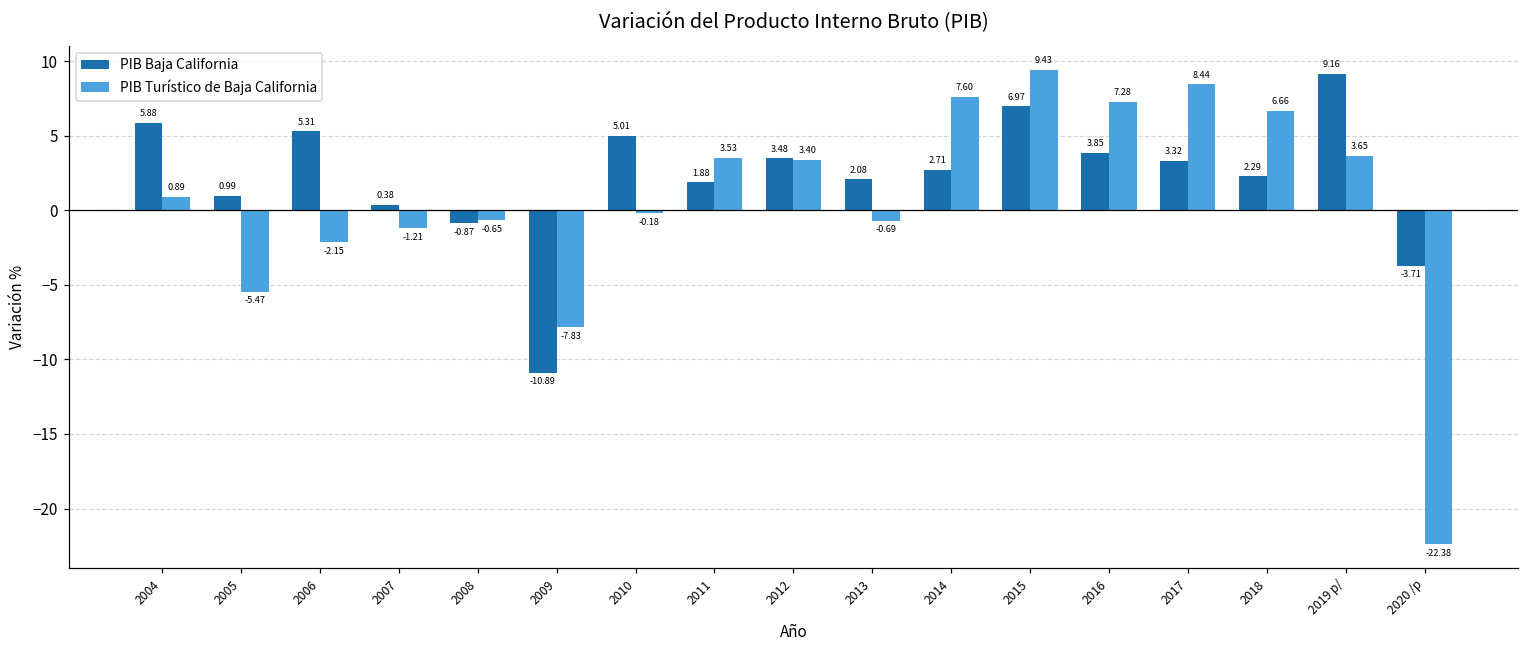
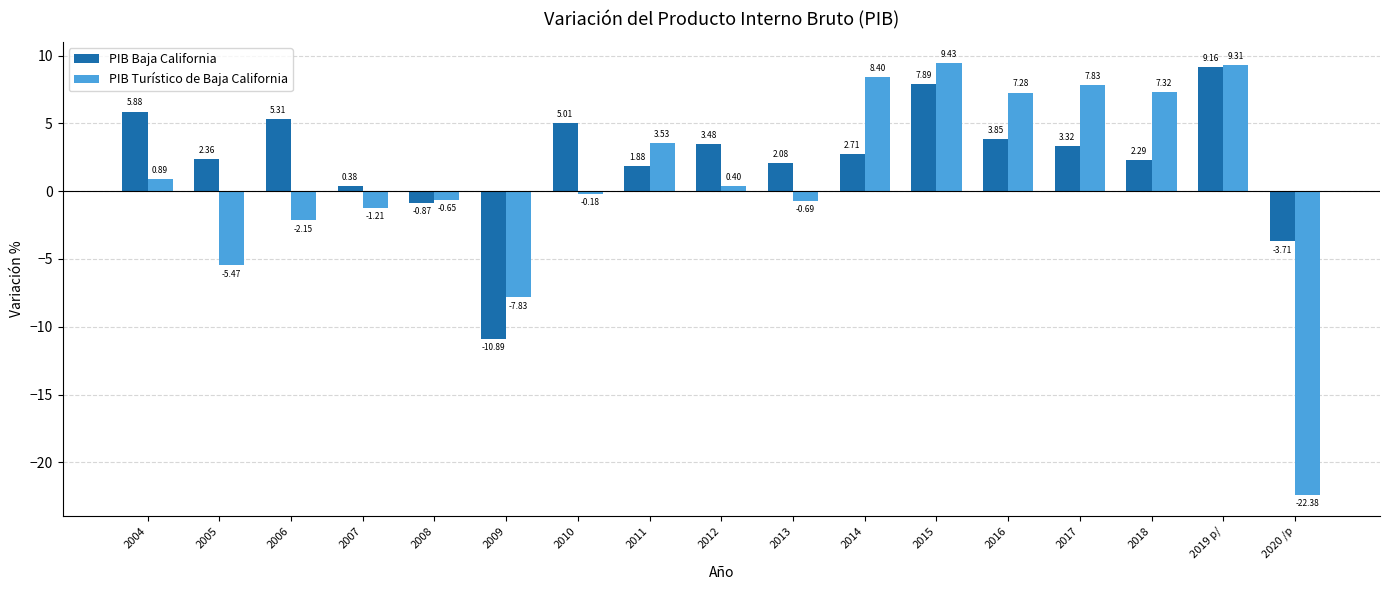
  {
    "PIB Baja California": {
      "2004": 5.88,
-     "2005": 0.99,
+     "2005": 2.36,
      "2006": 5.31,
      "2007": 0.38,
      "2008": -0.87,
      "2009": -10.89,
      "2010": 5.01,
      "2011": 1.88,
      "2012": 3.48,
      "2013": 2.08,
      "2014": 2.71,
-     "2015": 6.97,
+     "2015": 7.89,
      "2016": 3.85,
      "2017": 3.32,
      "2018": 2.29,
      "2019 p/": 9.16,
      "2020 /p": -3.71
    },
    "PIB Turístico de Baja California": {
      "2004": 0.89,
      "2005": -5.47,
      "2006": -2.15,
      "2007": -1.21,
      "2008": -0.65,
      "2009": -7.83,
      "2010": -0.18,
      "2011": 3.53,
-     "2012": 3.40,
+     "2012": 0.40,
      "2013": -0.69,
-     "2014": 7.60,
+     "2014": 8.40,
      "2015": 9.43,
      "2016": 7.28,
-     "2017": 8.44,
-     "2018": 6.66,
-     "2019 p/": 3.65,
+     "2017": 7.83,
+     "2018": 7.32,
+     "2019 p/": 9.31,
      "2020 /p": -22.38
    }
  }
